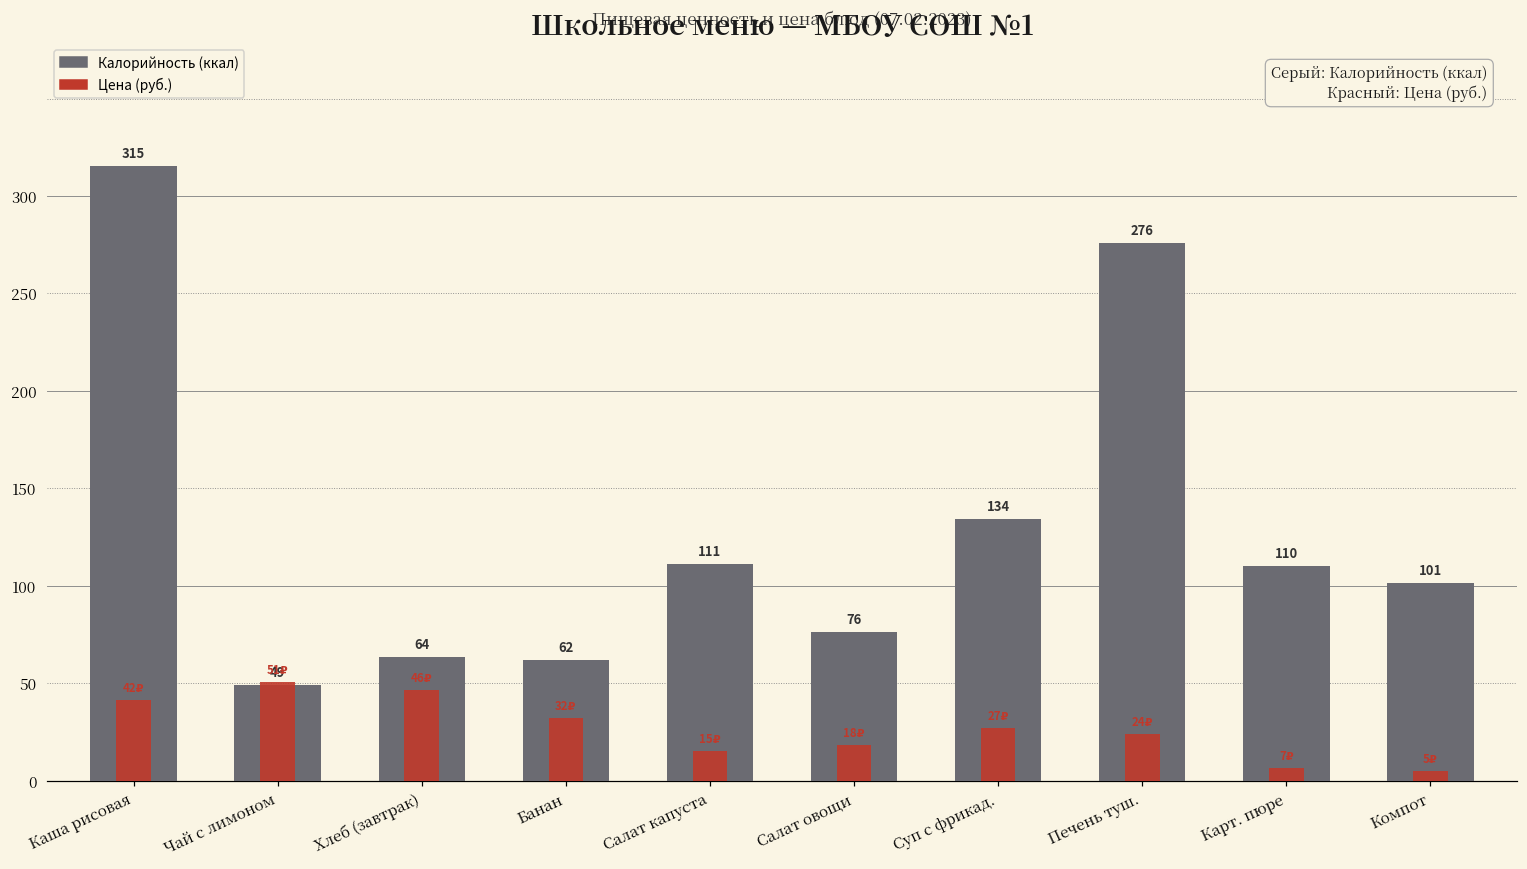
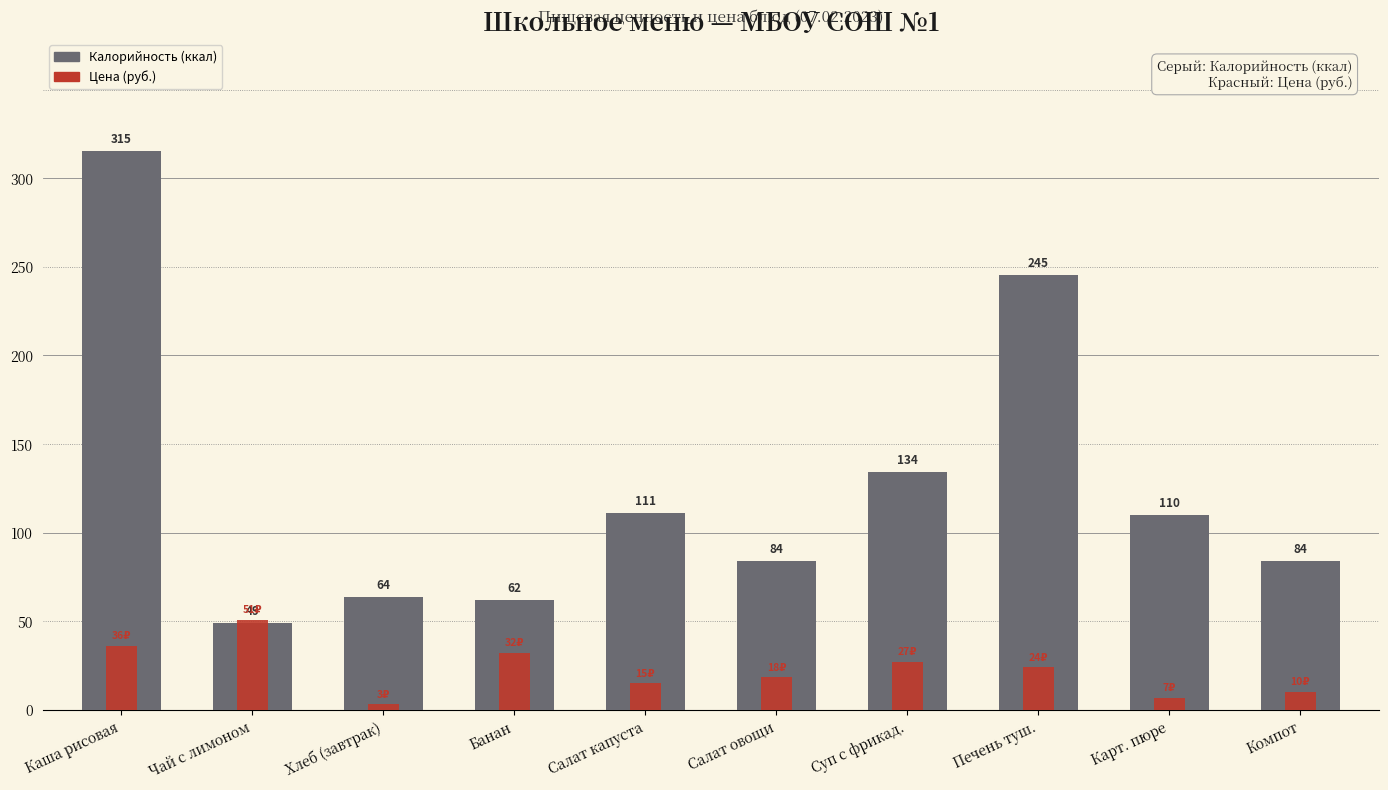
  {
    "Калорийность (ккал)": {
      "Каша рисовая": "315",
      "Хлеб (завтрак)": "64",
      "Банан": "62",
      "Салат капуста": "111",
-     "Салат овощи": "76",
+     "Салат овощи": "84",
      "Суп с фрикад.": "134",
-     "Печень туш.": "276",
+     "Печень туш.": "245",
      "Карт. пюре": "110",
-     "Компот": "101"
+     "Компот": "84"
    },
    "Цена (руб.)": {
-     "Каша рисовая": "42₽",
-     "Хлеб (завтрак)": "46₽",
-     "Компот": "5₽"
+     "Каша рисовая": "36₽",
+     "Хлеб (завтрак)": "3₽",
+     "Компот": "10₽"
    }
  }
